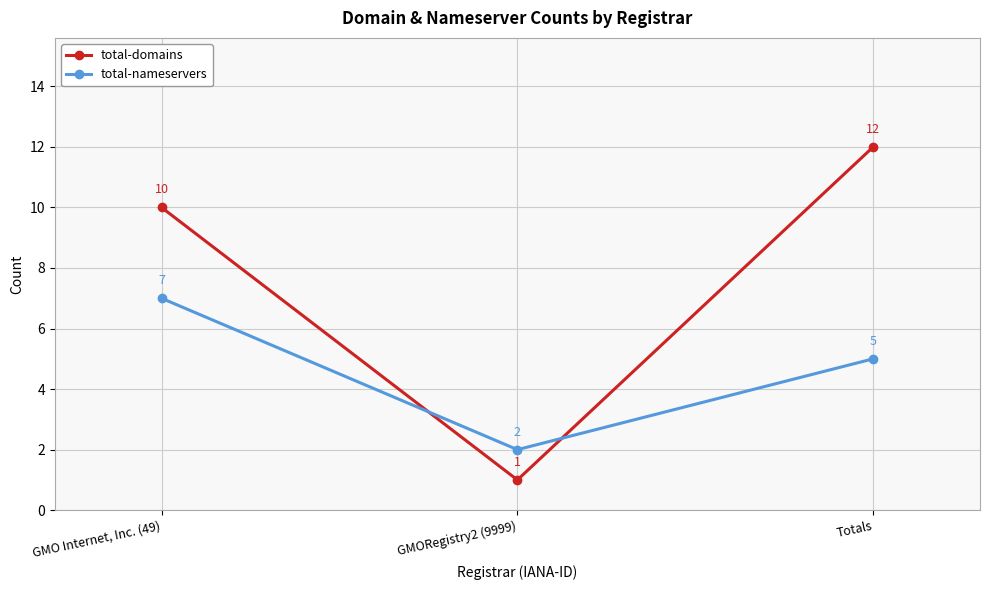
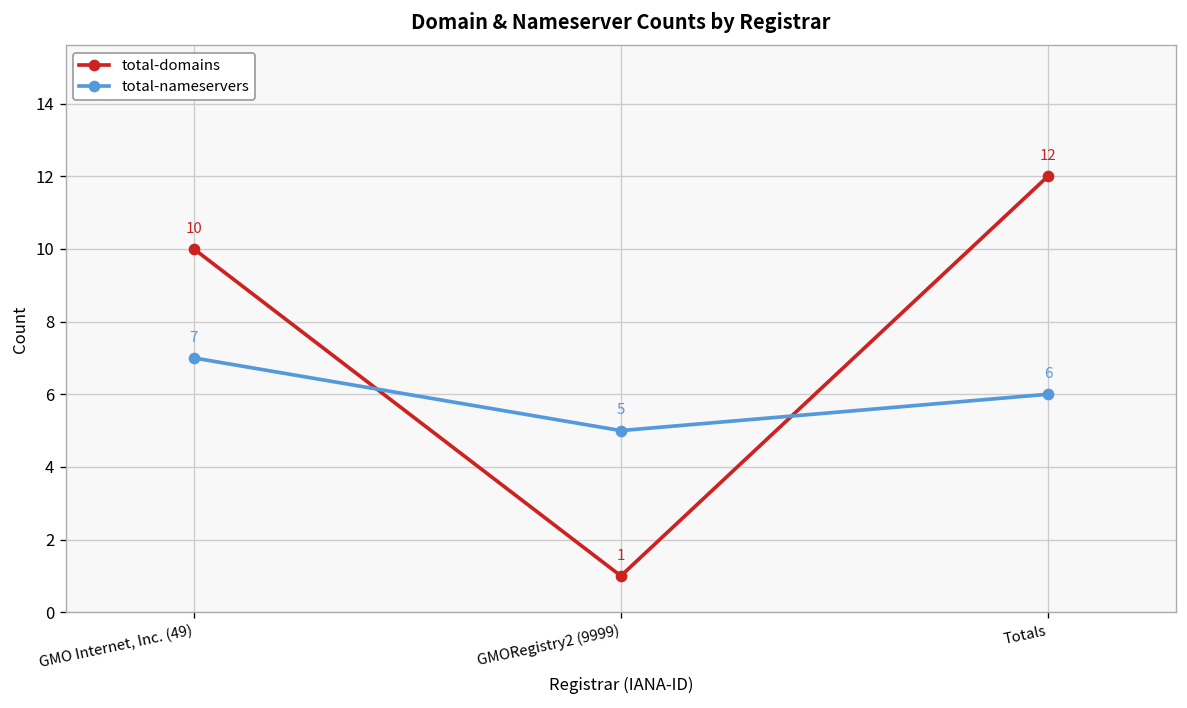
  {
    "total-domains": {
      "GMO Internet, Inc. (49)": 10,
      "GMORegistry2 (9999)": 1,
      "Totals": 12
    },
    "total-nameservers": {
      "GMO Internet, Inc. (49)": 7,
-     "GMORegistry2 (9999)": 2,
-     "Totals": 5
+     "GMORegistry2 (9999)": 5,
+     "Totals": 6
    }
  }
